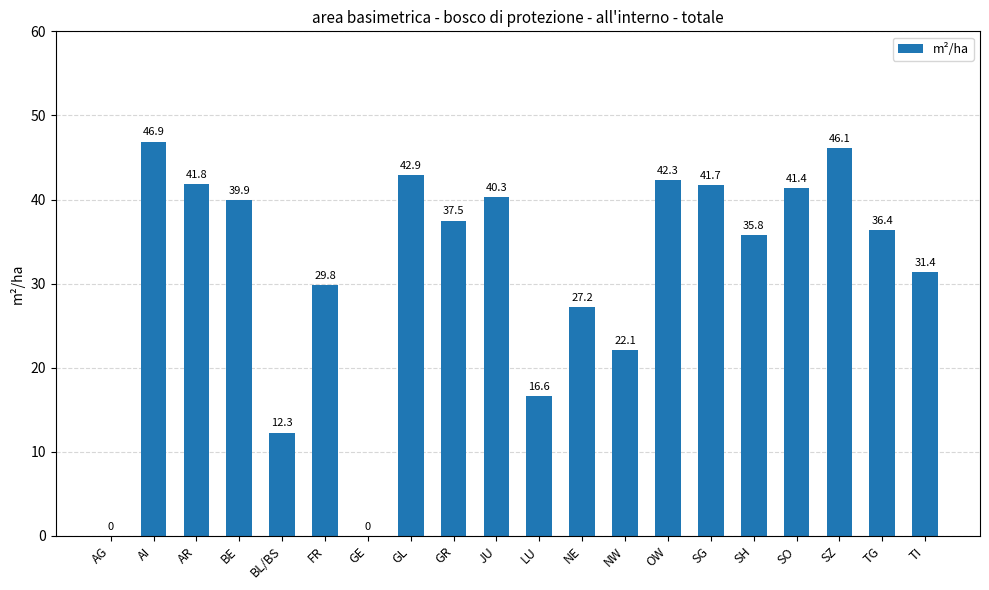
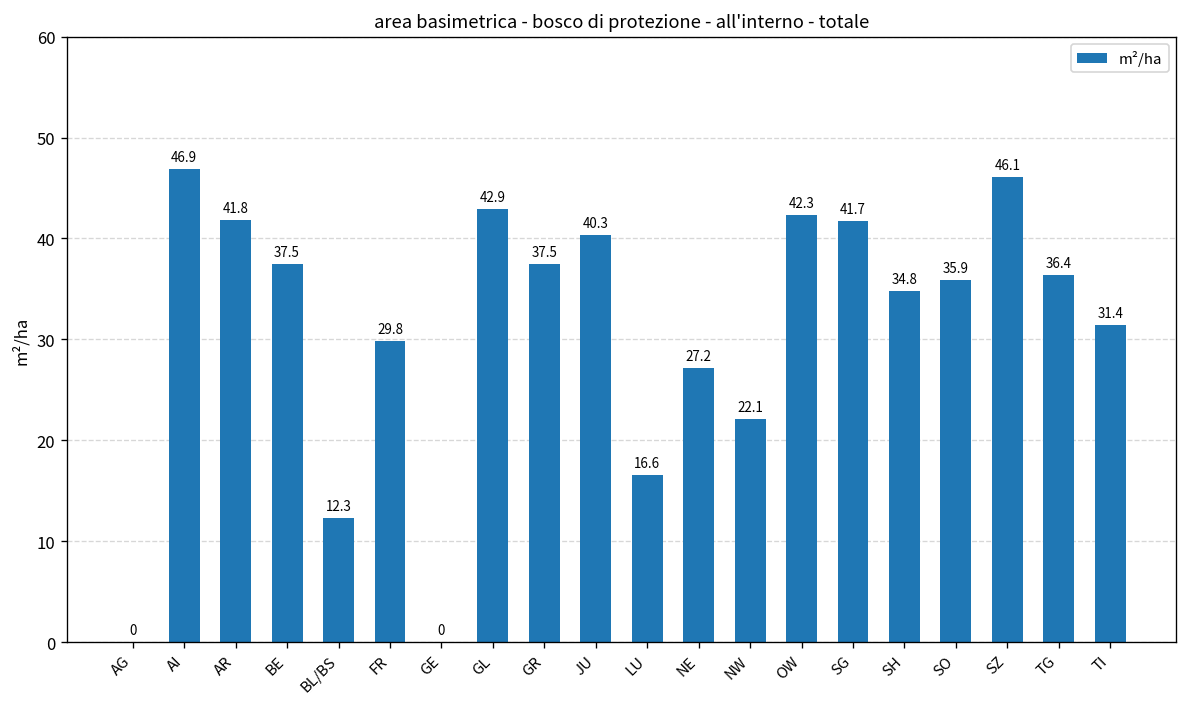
  {
    "AG": 0,
    "AI": 46.9,
    "AR": 41.8,
-   "BE": 39.9,
+   "BE": 37.5,
    "BL/BS": 12.3,
    "FR": 29.8,
    "GE": 0,
    "GL": 42.9,
    "GR": 37.5,
    "JU": 40.3,
    "LU": 16.6,
    "NE": 27.2,
    "NW": 22.1,
    "OW": 42.3,
    "SG": 41.7,
-   "SH": 35.8,
-   "SO": 41.4,
+   "SH": 34.8,
+   "SO": 35.9,
    "SZ": 46.1,
    "TG": 36.4,
    "TI": 31.4
  }
